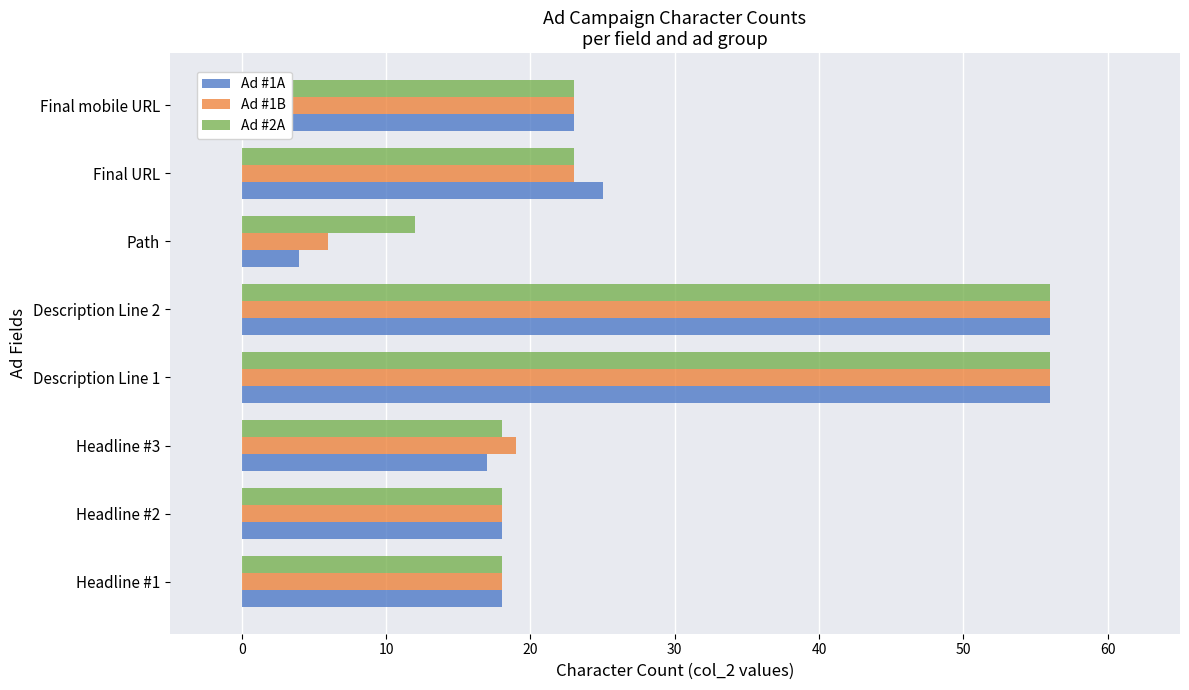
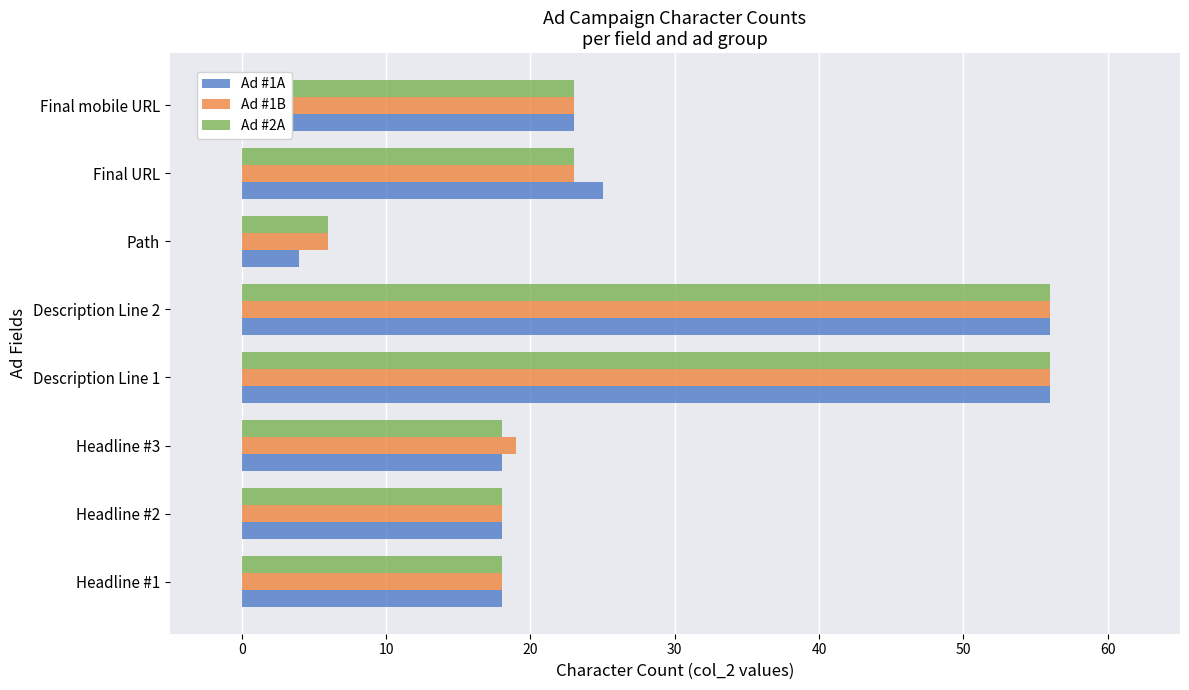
  {
    "Ad #1A": {
      "Final mobile URL": 23,
      "Final URL": 25,
      "Path": 4,
      "Description Line 2": 56,
      "Description Line 1": 56,
-     "Headline #3": 17,
+     "Headline #3": 18,
      "Headline #2": 18,
      "Headline #1": 18
    },
    "Ad #1B": {
      "Final mobile URL": 23,
      "Final URL": 23,
      "Path": 6,
      "Description Line 2": 56,
      "Description Line 1": 56,
      "Headline #3": 19,
      "Headline #2": 18,
      "Headline #1": 18
    },
    "Ad #2A": {
      "Final mobile URL": 23,
      "Final URL": 23,
-     "Path": 12,
+     "Path": 6,
      "Description Line 2": 56,
      "Description Line 1": 56,
      "Headline #3": 18,
      "Headline #2": 18,
      "Headline #1": 18
    }
  }
